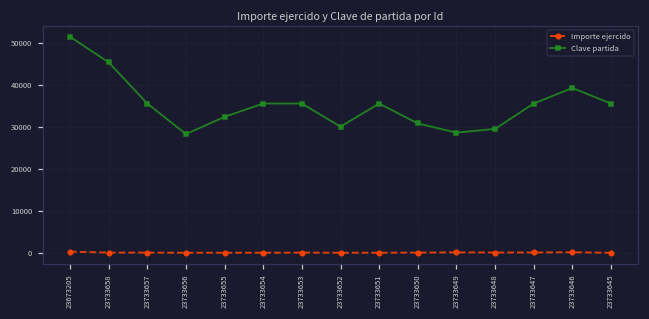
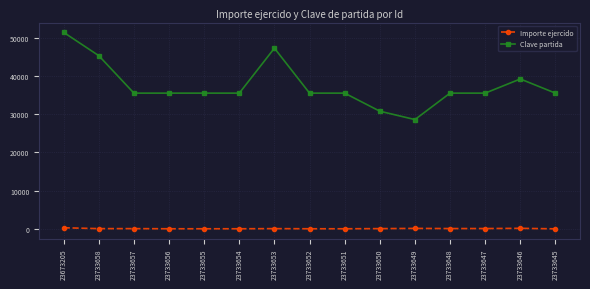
  {
    "Importe ejercido": {
      "23673205": 0,
      "23733658": 0,
      "23733657": 0,
      "23733656": 0,
      "23733655": 0,
      "23733654": 0,
      "23733653": 0,
      "23733652": 0,
      "23733651": 0,
      "23733650": 0,
      "23733649": 0,
      "23733648": 0,
      "23733647": 0,
      "23733646": 0,
      "23733645": 0
    },
    "Clave partida": {
      "23673205": 51000,
      "23733658": 45000,
      "23733657": 36000,
-     "23733656": 28000,
-     "23733655": 32000,
+     "23733656": 36000,
+     "23733655": 36000,
      "23733654": 36000,
-     "23733653": 36000,
-     "23733652": 30000,
+     "23733653": 47000,
+     "23733652": 36000,
      "23733651": 36000,
      "23733650": 31000,
      "23733649": 29000,
-     "23733648": 29000,
+     "23733648": 36000,
      "23733647": 36000,
      "23733646": 39000,
      "23733645": 36000
    }
  }
